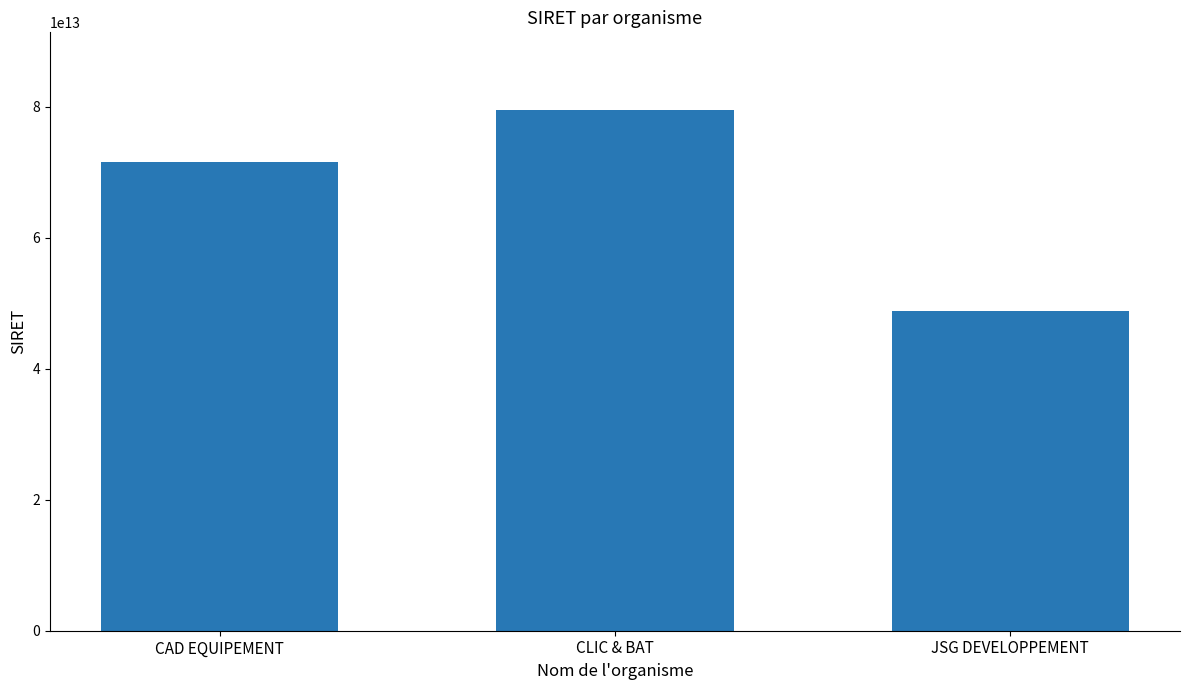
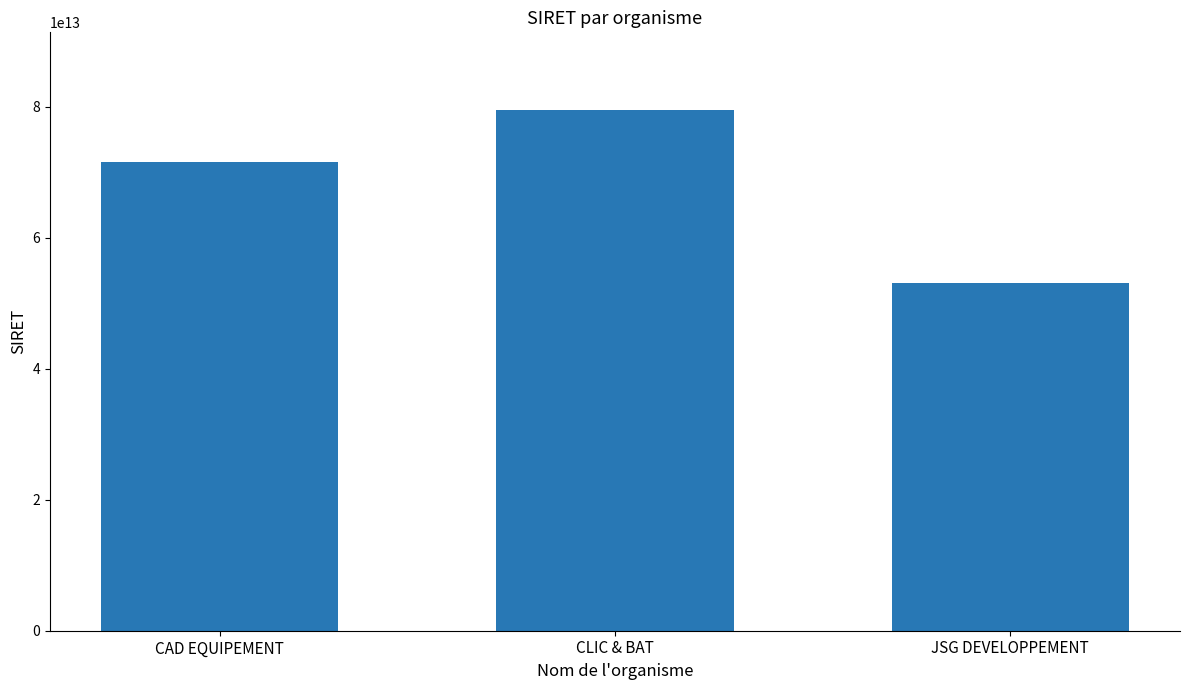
  {
    "CAD EQUIPEMENT": 72000000000000,
    "CLIC & BAT": 79000000000000,
-   "JSG DEVELOPPEMENT": 49000000000000
+   "JSG DEVELOPPEMENT": 53000000000000
  }
